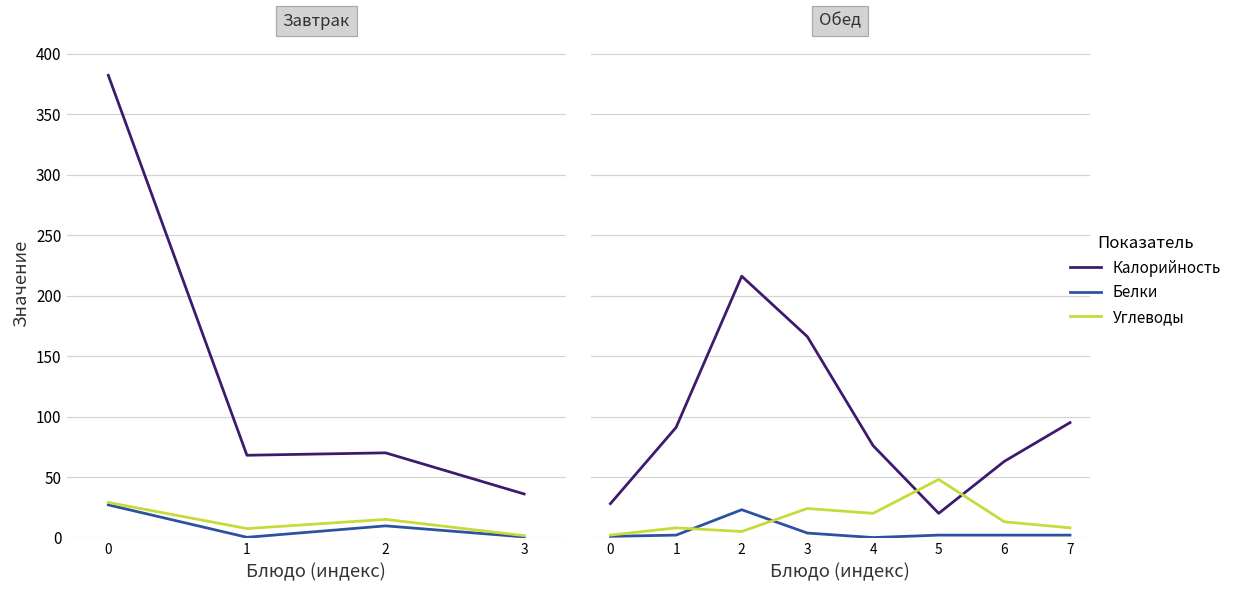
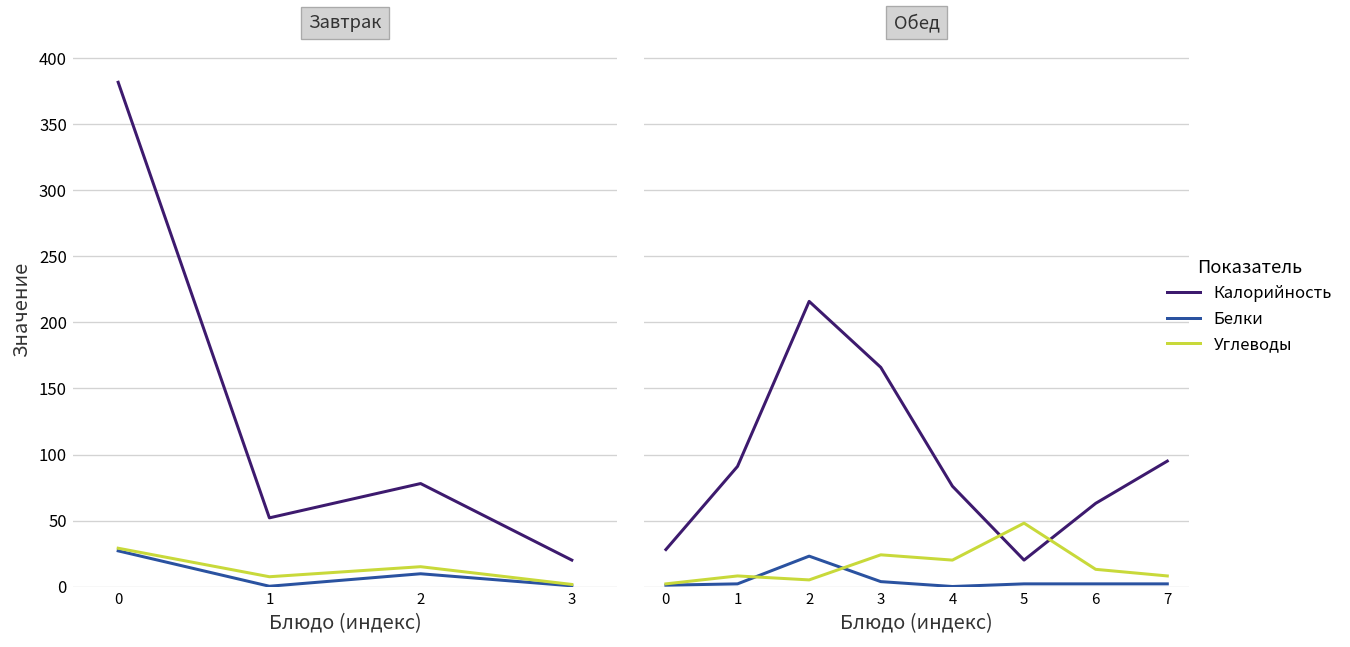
  {
    "Завтрак": {
      "Калорийность": {
        "0": 382,
-       "1": 68,
-       "2": 70,
-       "3": 36
+       "1": 52,
+       "2": 78,
+       "3": 20
      },
      "Белки": {
        "1": 0,
        "2": 10
      },
      "Углеводы": {
        "1": 7,
        "2": 15
      }
    }
  }
